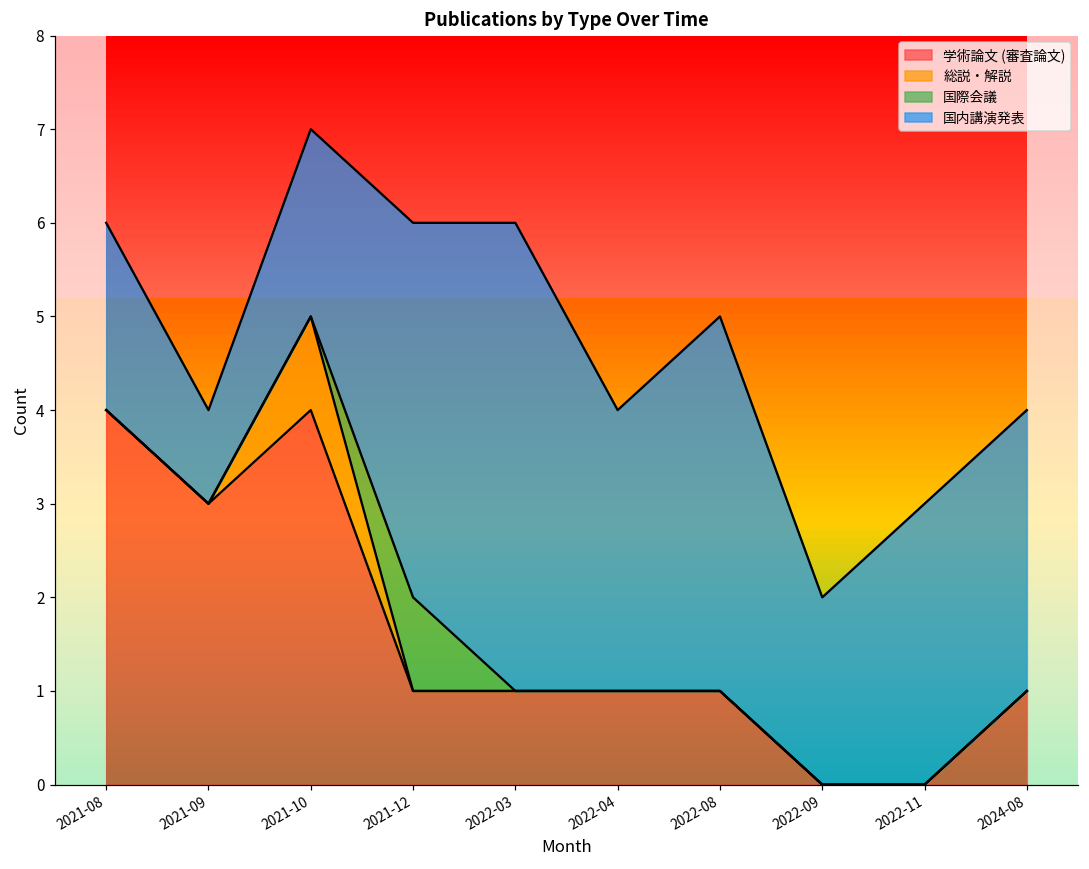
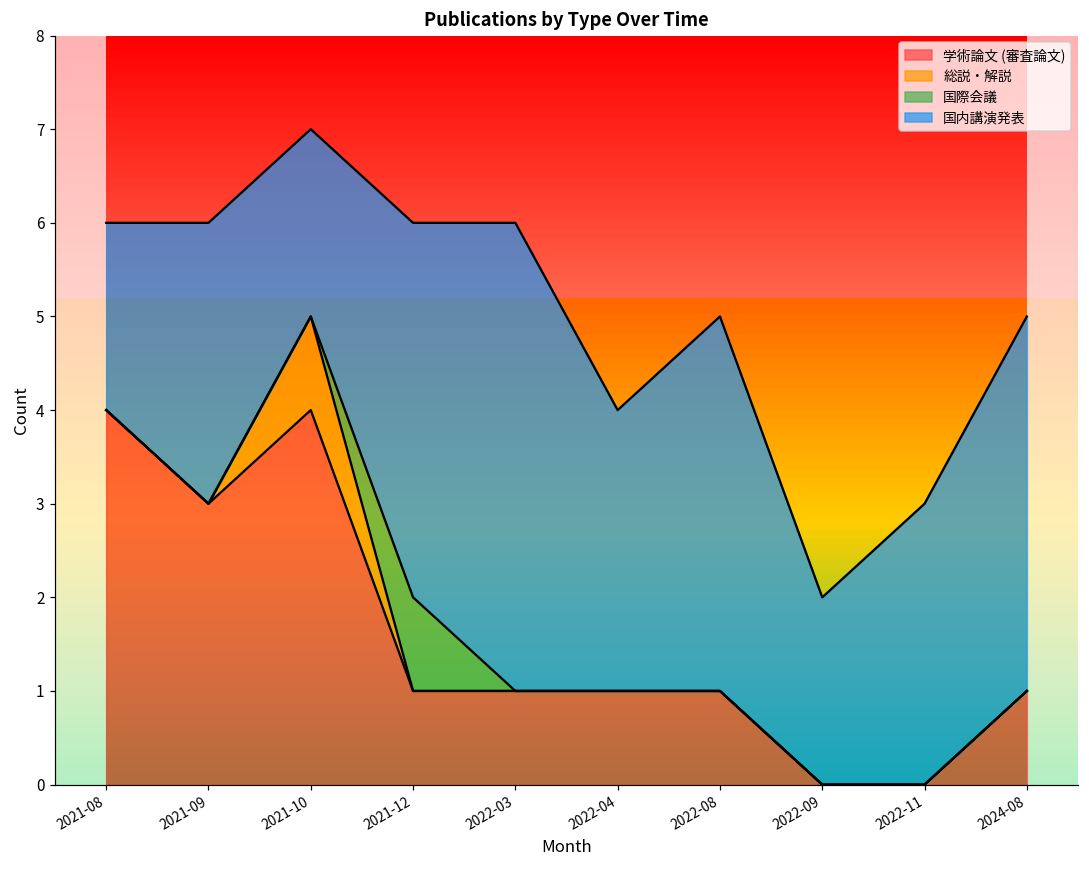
  {
    "学術論文 (審査論文)": {
      "2021-10": 4
    },
    "国際会議": {
      "2021-12": 2
    },
    "国内講演発表": {
      "2021-08": 2,
-     "2021-09": 1,
+     "2021-09": 3,
      "2021-10": 2,
      "2021-12": 4,
      "2022-03": 5,
      "2022-04": 3,
      "2022-08": 4,
      "2022-09": 2,
      "2022-11": 3,
-     "2024-08": 3
+     "2024-08": 4
    }
  }
